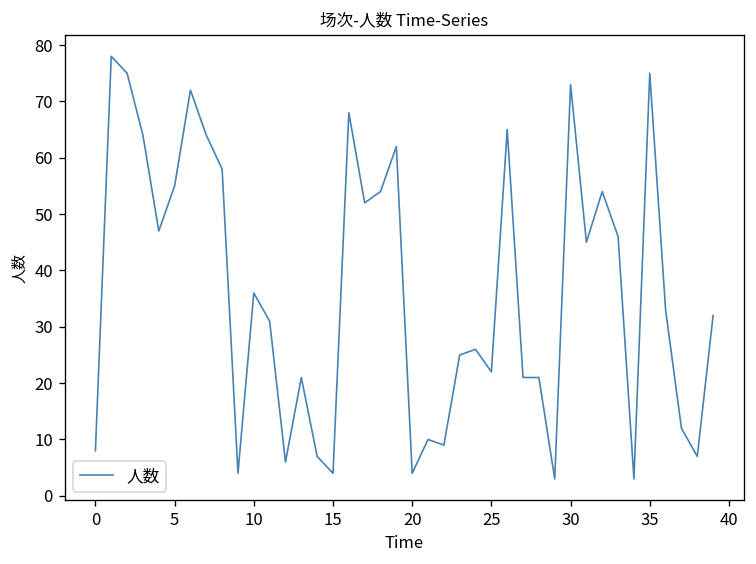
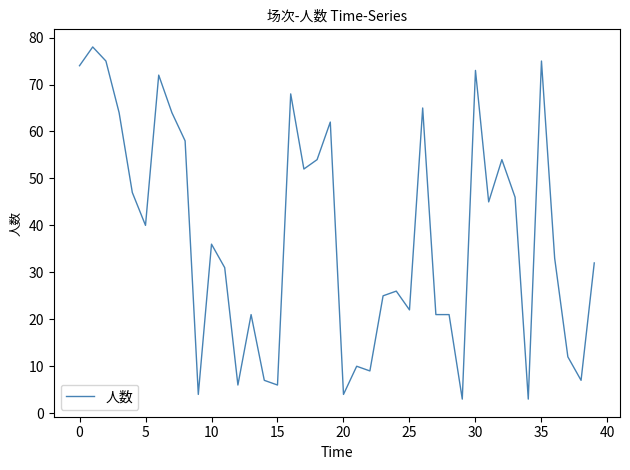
  {
-   "0": 8,
-   "5": 55,
+   "0": 74,
+   "5": 40,
    "10": 36,
-   "15": 4,
+   "15": 6,
    "20": 4,
    "25": 22,
    "30": 73,
    "35": 75
  }
